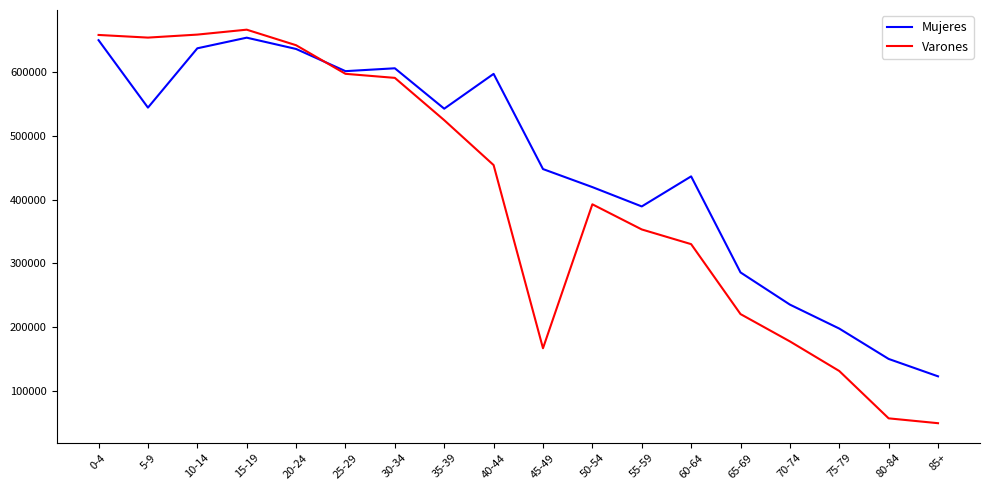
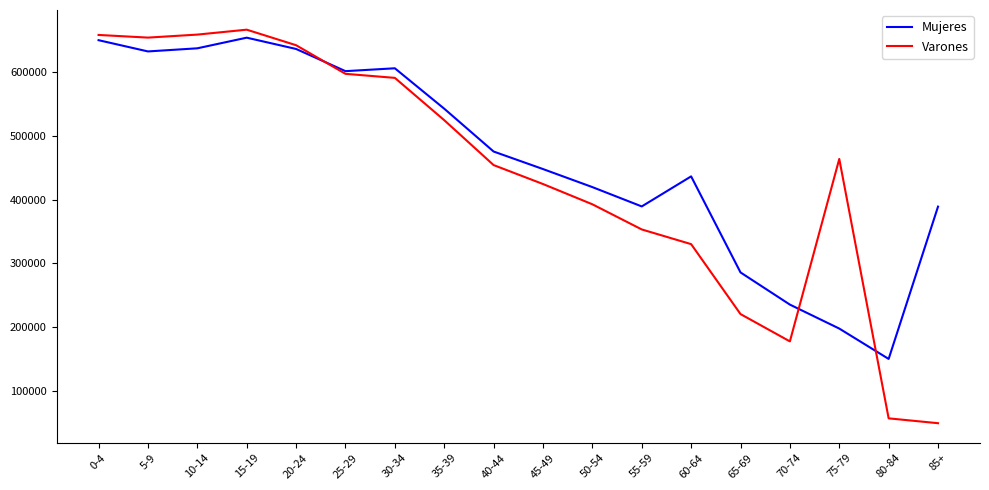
  {
    "Mujeres": {
      "0-4": 650000,
-     "5-9": 540000,
+     "5-9": 630000,
      "10-14": 640000,
      "15-19": 650000,
      "20-24": 640000,
      "25-29": 600000,
      "30-34": 610000,
      "35-39": 540000,
-     "40-44": 600000,
+     "40-44": 480000,
      "45-49": 450000,
      "50-54": 420000,
      "55-59": 390000,
      "60-64": 440000,
      "65-69": 290000,
      "70-74": 240000,
      "75-79": 200000,
      "80-84": 150000,
-     "85+": 120000
+     "85+": 390000
    },
    "Varones": {
      "0-4": 660000,
      "5-9": 650000,
      "10-14": 660000,
      "15-19": 670000,
      "20-24": 640000,
      "25-29": 600000,
      "30-34": 590000,
      "35-39": 520000,
      "40-44": 450000,
-     "45-49": 170000,
+     "45-49": 420000,
      "50-54": 390000,
      "55-59": 350000,
      "60-64": 330000,
      "65-69": 220000,
      "70-74": 180000,
-     "75-79": 130000,
+     "75-79": 460000,
      "80-84": 60000,
      "85+": 50000
    }
  }
